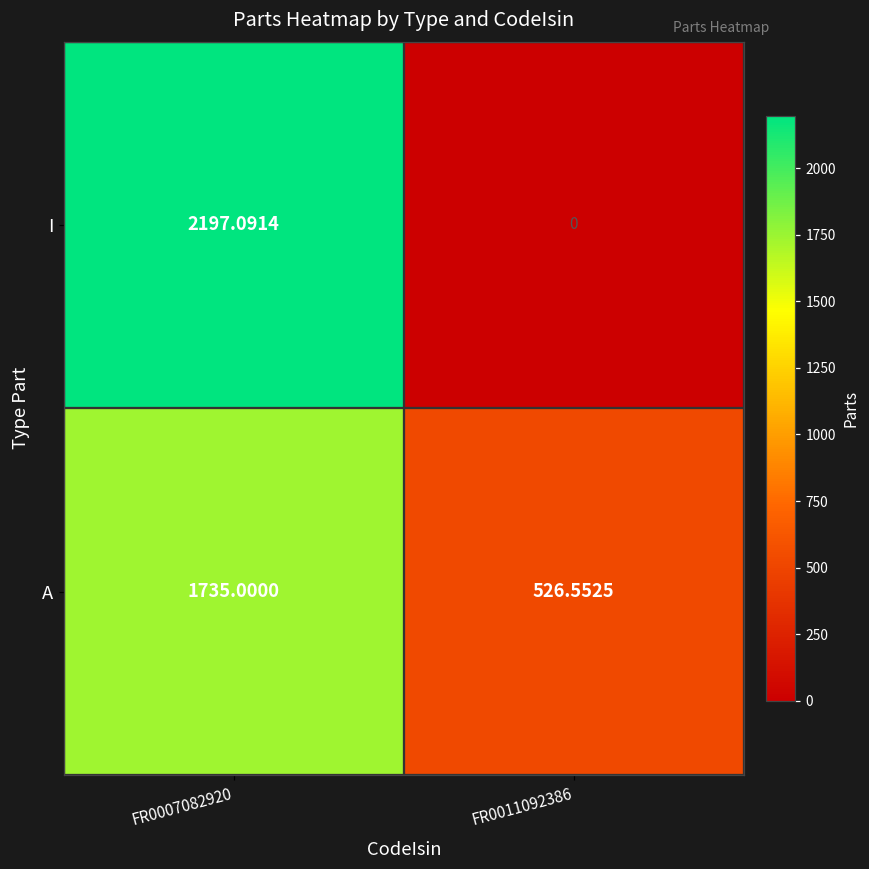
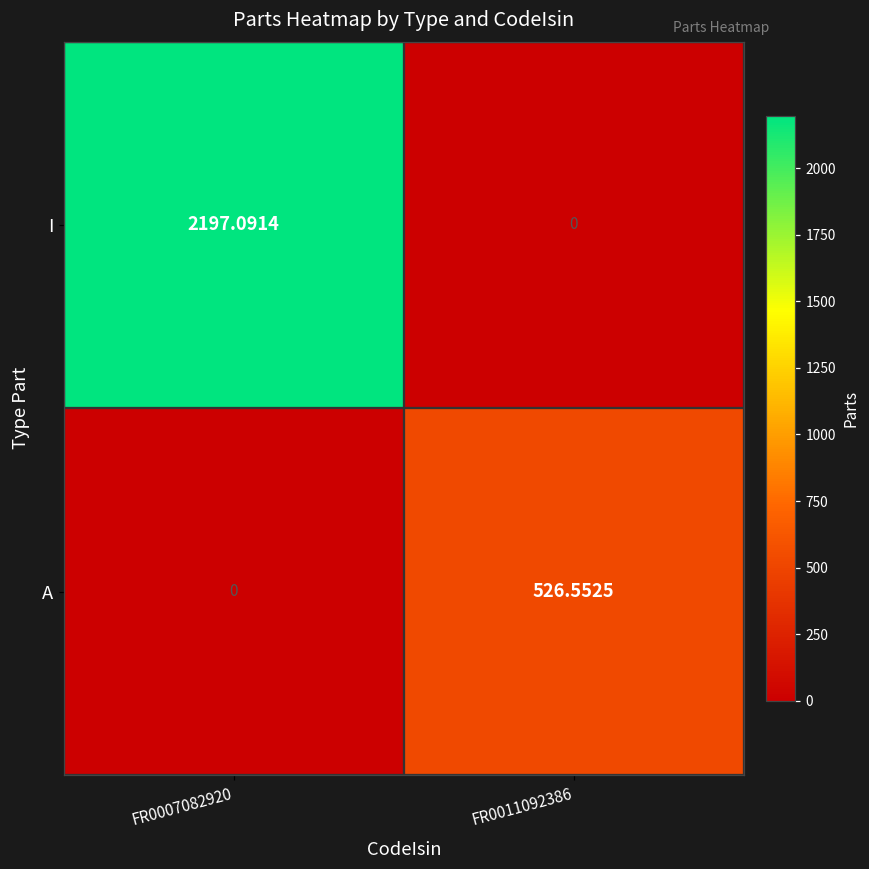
  {
    "I": {
      "FR0007082920": 2197.0914,
      "FR0011092386": 0
    },
    "A": {
-     "FR0007082920": 1735.0000,
+     "FR0007082920": 0,
      "FR0011092386": 526.5525
    }
  }
